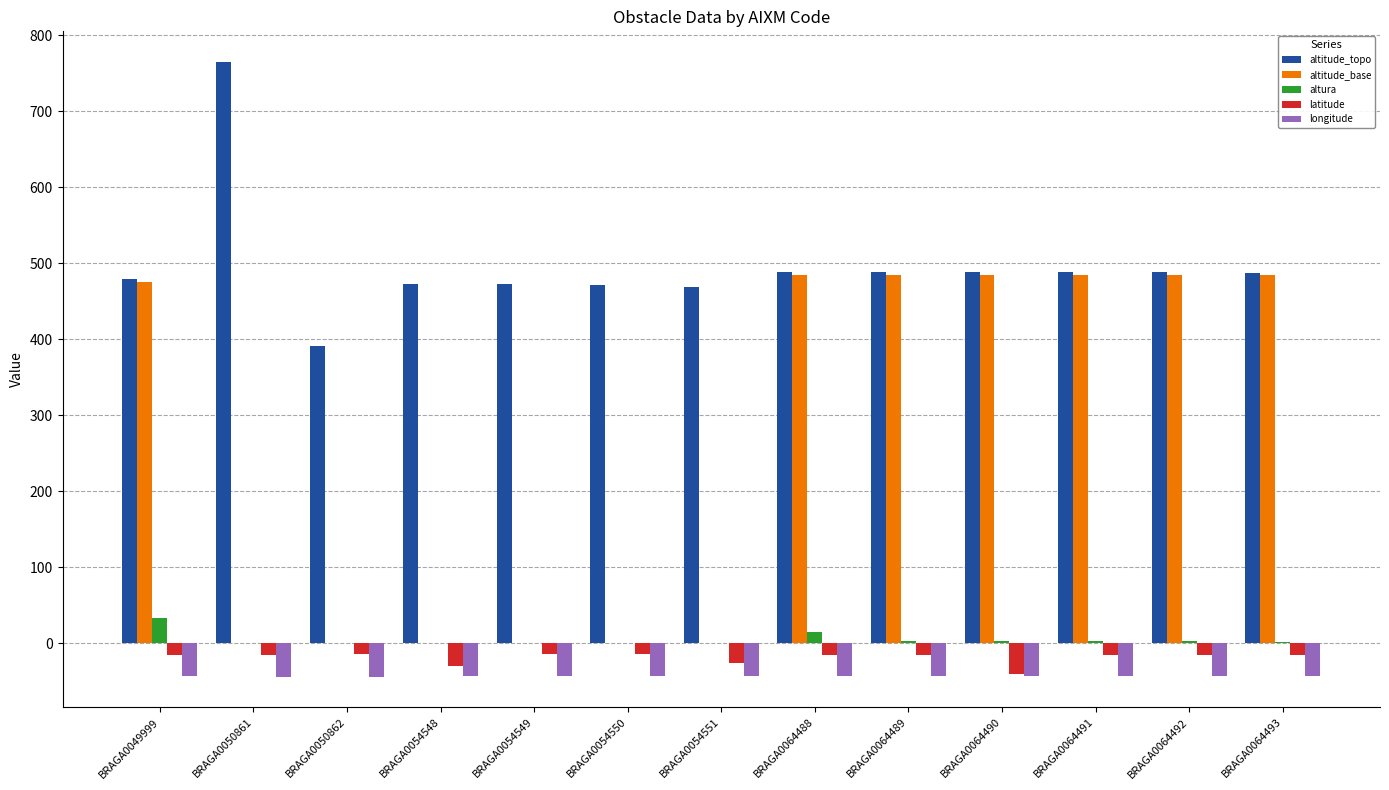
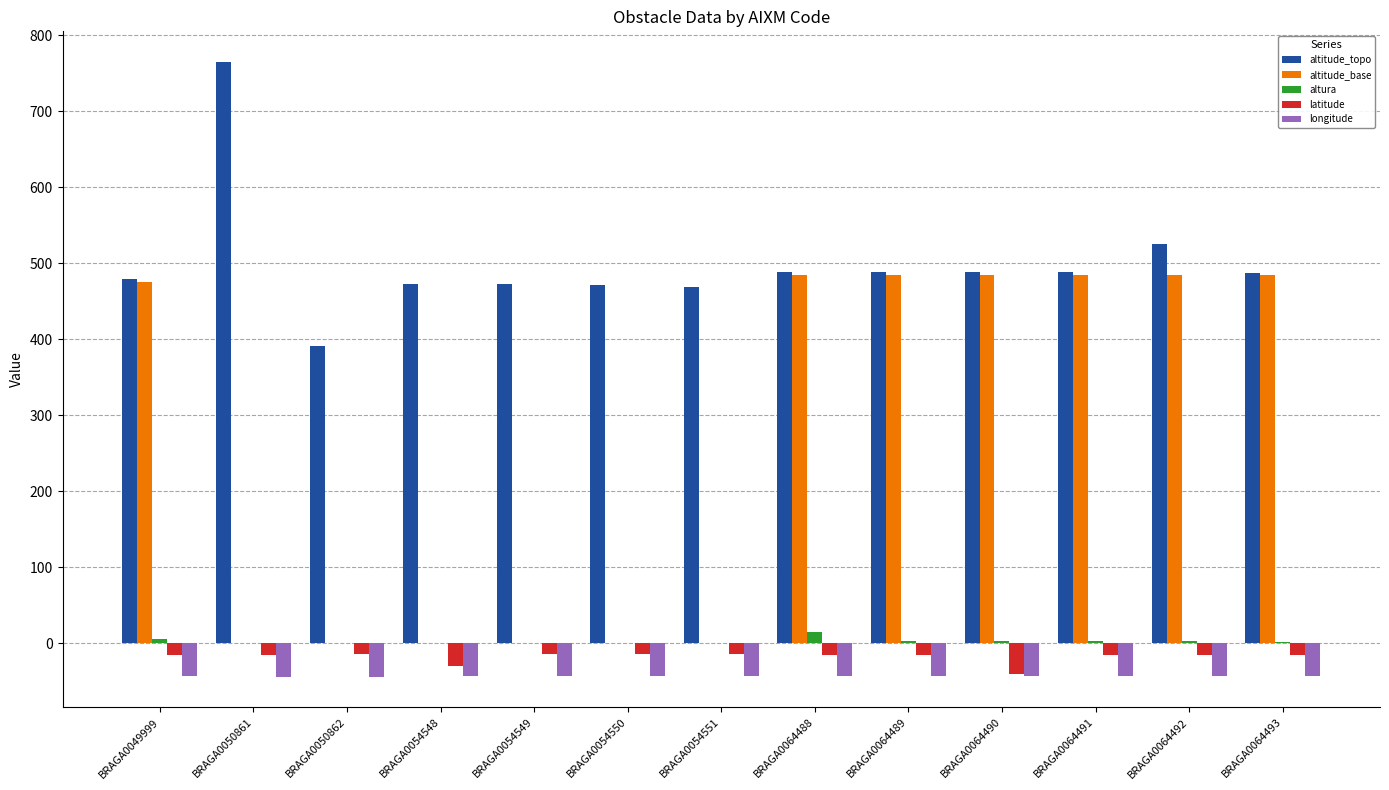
  {
    "altitude_topo": {
      "BRAGA0049999": 480,
      "BRAGA0050861": 770,
      "BRAGA0050862": 390,
      "BRAGA0054548": 470,
      "BRAGA0054549": 470,
      "BRAGA0054550": 470,
      "BRAGA0054551": 470,
      "BRAGA0064488": 490,
      "BRAGA0064489": 490,
      "BRAGA0064490": 490,
      "BRAGA0064491": 490,
-     "BRAGA0064492": 490,
+     "BRAGA0064492": 530,
      "BRAGA0064493": 490
    },
    "altitude_base": {
      "BRAGA0049999": 480,
      "BRAGA0050861": 0,
      "BRAGA0050862": 0,
      "BRAGA0054548": 0,
      "BRAGA0054549": 0,
      "BRAGA0054550": 0,
      "BRAGA0054551": 0,
      "BRAGA0064488": 490,
      "BRAGA0064489": 490,
      "BRAGA0064490": 490,
      "BRAGA0064491": 490,
      "BRAGA0064492": 490,
      "BRAGA0064493": 490
    },
    "altura": {
-     "BRAGA0049999": 30,
+     "BRAGA0049999": 10,
      "BRAGA0050861": 0,
      "BRAGA0050862": 0,
      "BRAGA0054548": 0,
      "BRAGA0054549": 0,
      "BRAGA0054550": 0,
      "BRAGA0054551": 0,
      "BRAGA0064488": 10
    },
    "latitude": {
      "BRAGA0049999": -20,
      "BRAGA0050861": -20,
      "BRAGA0050862": -20,
      "BRAGA0054548": -30,
      "BRAGA0054549": -10,
      "BRAGA0054550": -10,
-     "BRAGA0054551": -30,
+     "BRAGA0054551": -10,
      "BRAGA0064488": -20,
      "BRAGA0064489": -20,
      "BRAGA0064490": -40,
      "BRAGA0064491": -20,
      "BRAGA0064492": -20,
      "BRAGA0064493": -20
    },
    "longitude": {
      "BRAGA0049999": -40,
      "BRAGA0050861": -40,
      "BRAGA0050862": -40,
      "BRAGA0054548": -40,
      "BRAGA0054549": -40,
      "BRAGA0054550": -40,
      "BRAGA0054551": -40,
      "BRAGA0064488": -40,
      "BRAGA0064489": -40,
      "BRAGA0064490": -40,
      "BRAGA0064491": -40,
      "BRAGA0064492": -40,
      "BRAGA0064493": -40
    }
  }
